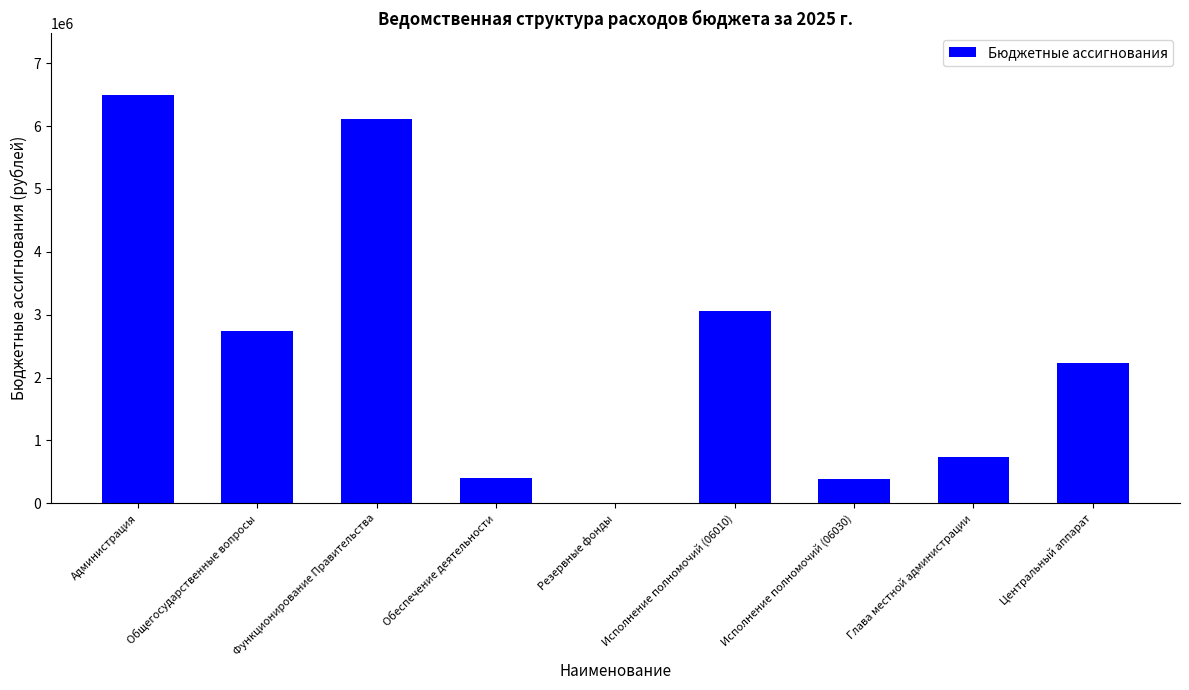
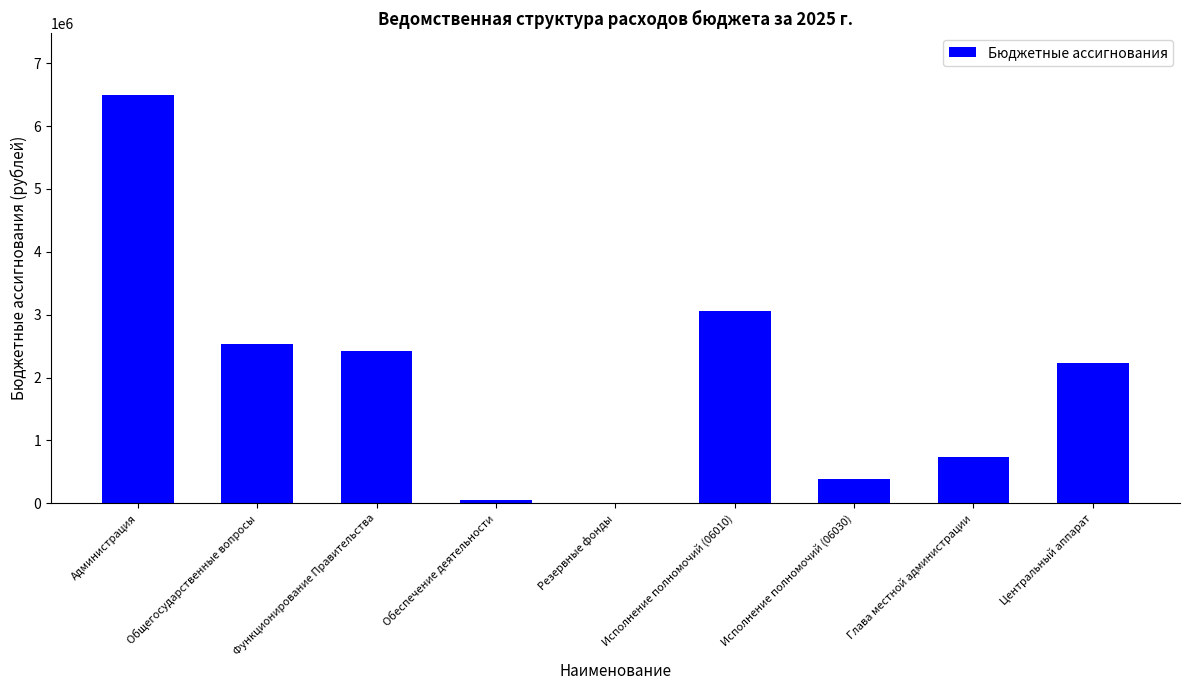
  {
    "Администрация": 6500000,
-   "Общегосударственные вопросы": 2700000,
-   "Функционирование Правительства": 6100000,
-   "Обеспечение деятельности": 400000,
+   "Общегосударственные вопросы": 2500000,
+   "Функционирование Правительства": 2400000,
+   "Обеспечение деятельности": 0,
    "Исполнение полномочий (06010)": 3100000,
    "Исполнение полномочий (06030)": 400000,
    "Глава местной администрации": 700000,
    "Центральный аппарат": 2200000
  }
